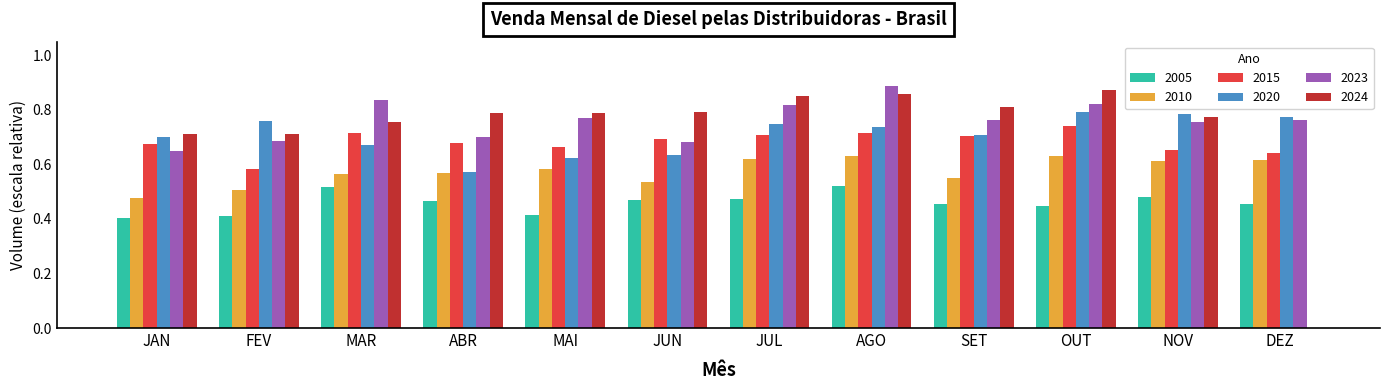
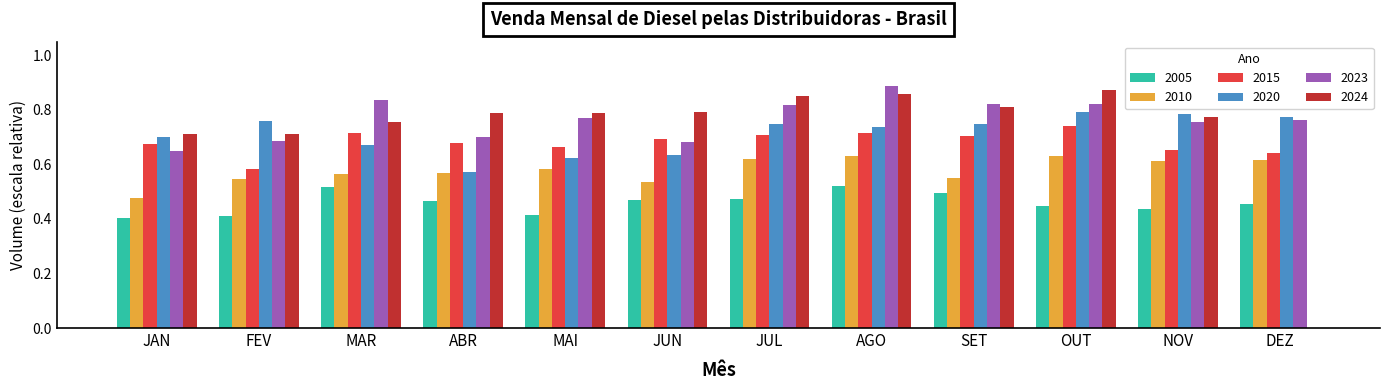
  {
    "2005": {
      "JAN": 0.40,
      "FEV": 0.41,
      "MAR": 0.52,
      "ABR": 0.47,
      "MAI": 0.41,
      "JUN": 0.47,
      "JUL": 0.47,
      "AGO": 0.52,
-     "SET": 0.45,
+     "SET": 0.49,
      "OUT": 0.45,
-     "NOV": 0.48,
+     "NOV": 0.44,
      "DEZ": 0.45
    },
    "2010": {
      "JAN": 0.48,
-     "FEV": 0.51,
+     "FEV": 0.55,
      "MAR": 0.57,
      "ABR": 0.57,
      "MAI": 0.58,
      "JUN": 0.53,
      "JUL": 0.62,
      "AGO": 0.63,
      "SET": 0.55,
      "OUT": 0.63,
      "NOV": 0.61,
      "DEZ": 0.62
    },
    "2020": {
      "JAN": 0.70,
      "FEV": 0.76,
      "MAR": 0.67,
      "ABR": 0.57,
      "MAI": 0.62,
      "JUN": 0.63,
      "JUL": 0.75,
      "AGO": 0.74,
-     "SET": 0.71,
+     "SET": 0.75,
      "OUT": 0.79,
      "NOV": 0.78,
      "DEZ": 0.77
    },
    "2023": {
      "JAN": 0.65,
      "FEV": 0.69,
      "MAR": 0.84,
      "ABR": 0.70,
      "MAI": 0.77,
      "JUN": 0.68,
      "JUL": 0.82,
      "AGO": 0.89,
-     "SET": 0.76,
+     "SET": 0.82,
      "OUT": 0.82,
      "NOV": 0.76,
      "DEZ": 0.76
    }
  }
